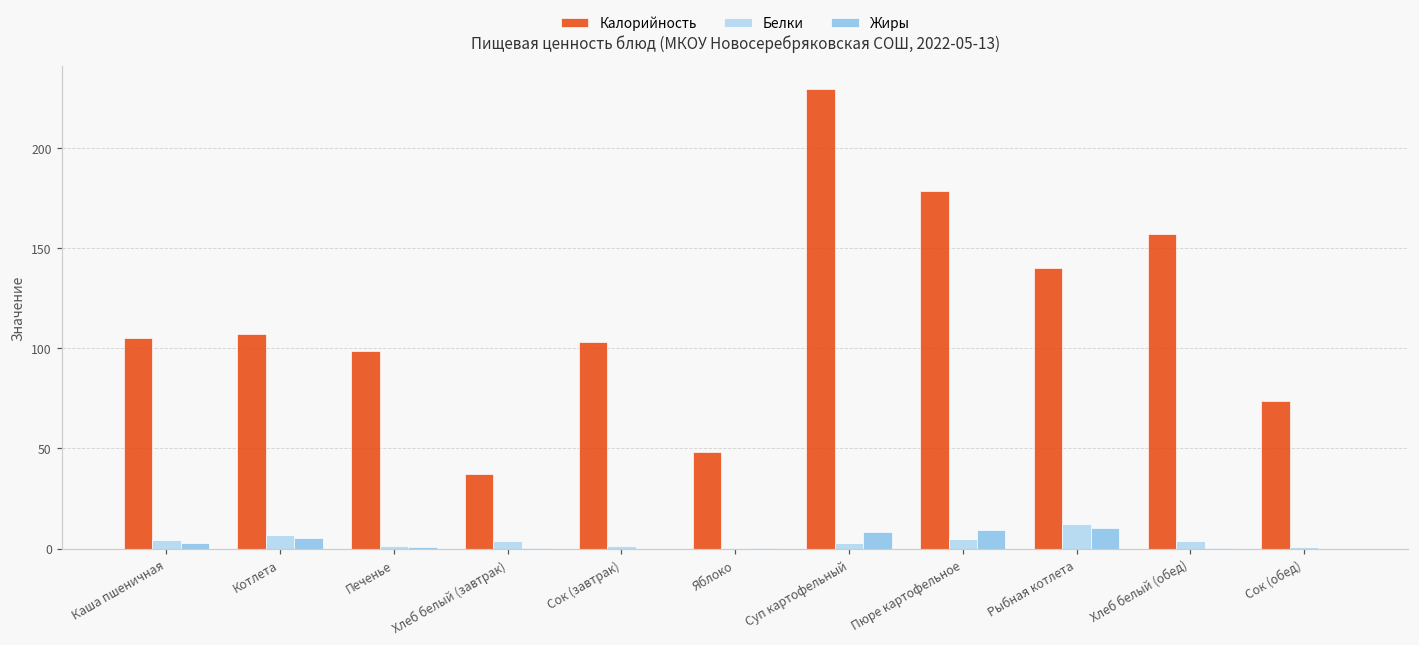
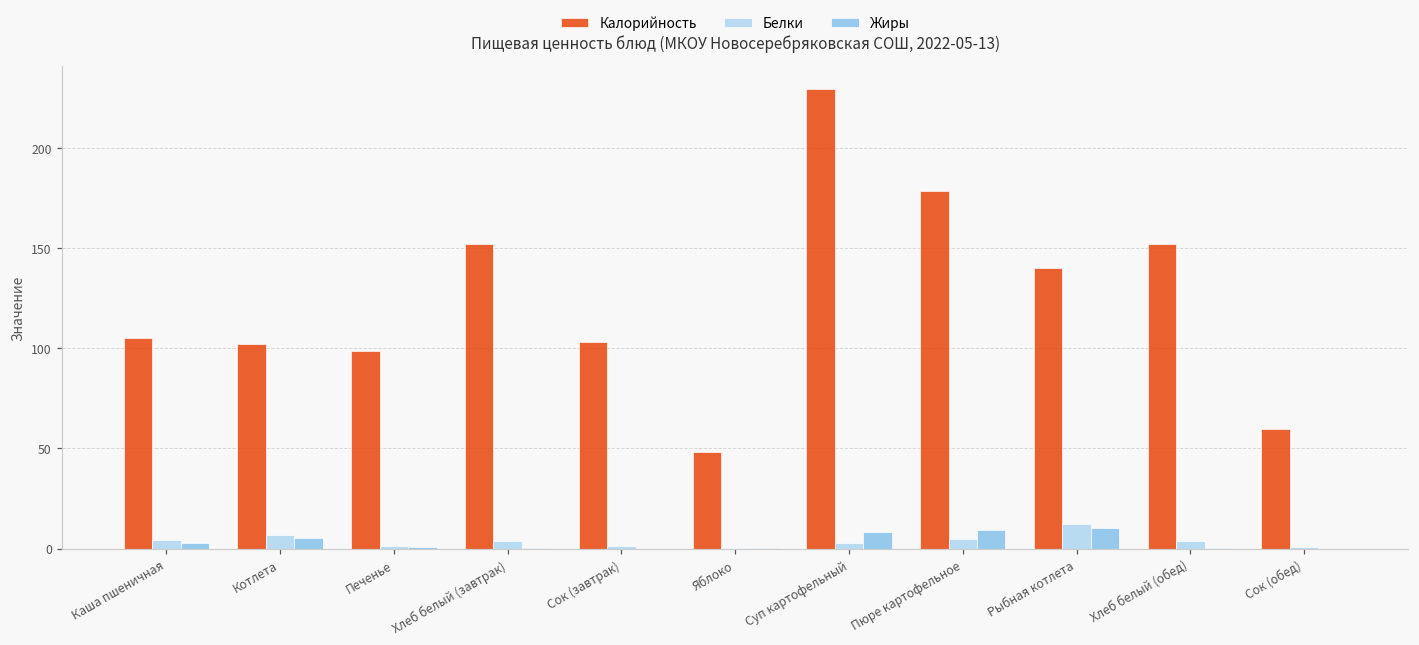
  {
    "Калорийность": {
      "Каша пшеничная": 105,
-     "Котлета": 107,
+     "Котлета": 102,
      "Печенье": 98,
-     "Хлеб белый (завтрак)": 37,
+     "Хлеб белый (завтрак)": 152,
      "Сок (завтрак)": 103,
      "Яблоко": 48,
      "Суп картофельный": 230,
      "Пюре картофельное": 179,
      "Рыбная котлета": 140,
-     "Хлеб белый (обед)": 157,
-     "Сок (обед)": 74
+     "Хлеб белый (обед)": 152,
+     "Сок (обед)": 60
    }
  }
